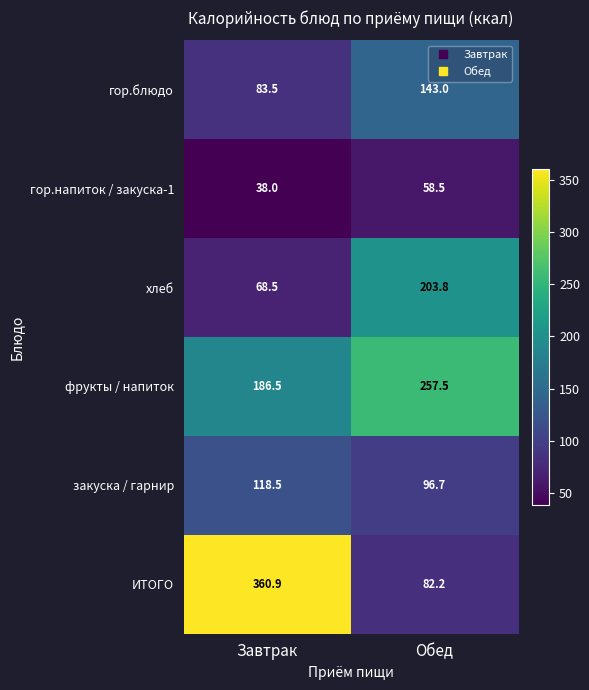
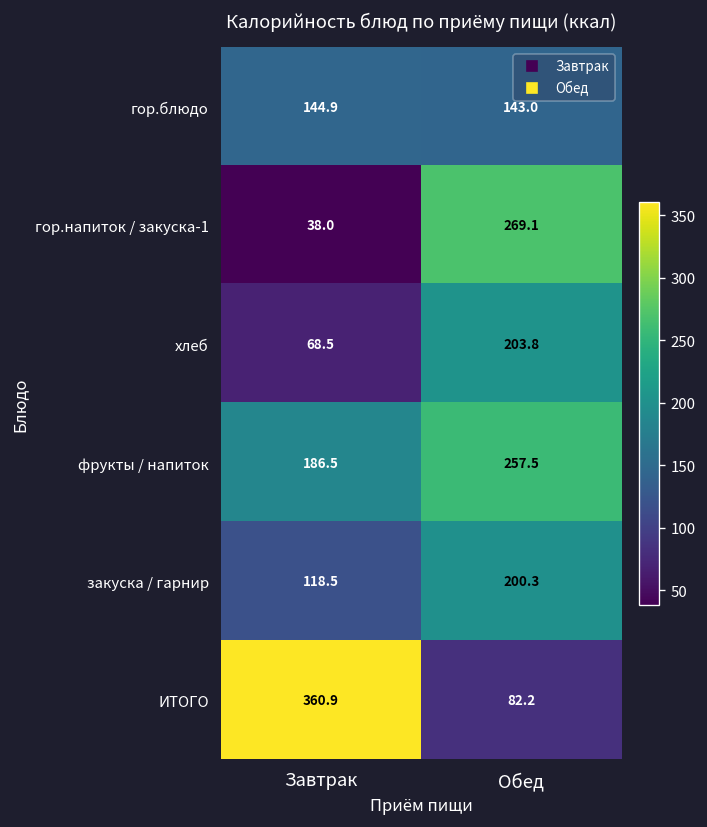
  {
    "гор.блюдо": {
-     "Завтрак": 83.5,
+     "Завтрак": 144.9,
      "Обед": 143.0
    },
    "гор.напиток / закуска-1": {
      "Завтрак": 38.0,
-     "Обед": 58.5
+     "Обед": 269.1
    },
    "хлеб": {
      "Завтрак": 68.5,
      "Обед": 203.8
    },
    "фрукты / напиток": {
      "Завтрак": 186.5,
      "Обед": 257.5
    },
    "закуска / гарнир": {
      "Завтрак": 118.5,
-     "Обед": 96.7
+     "Обед": 200.3
    },
    "ИТОГО": {
      "Завтрак": 360.9,
      "Обед": 82.2
    }
  }
